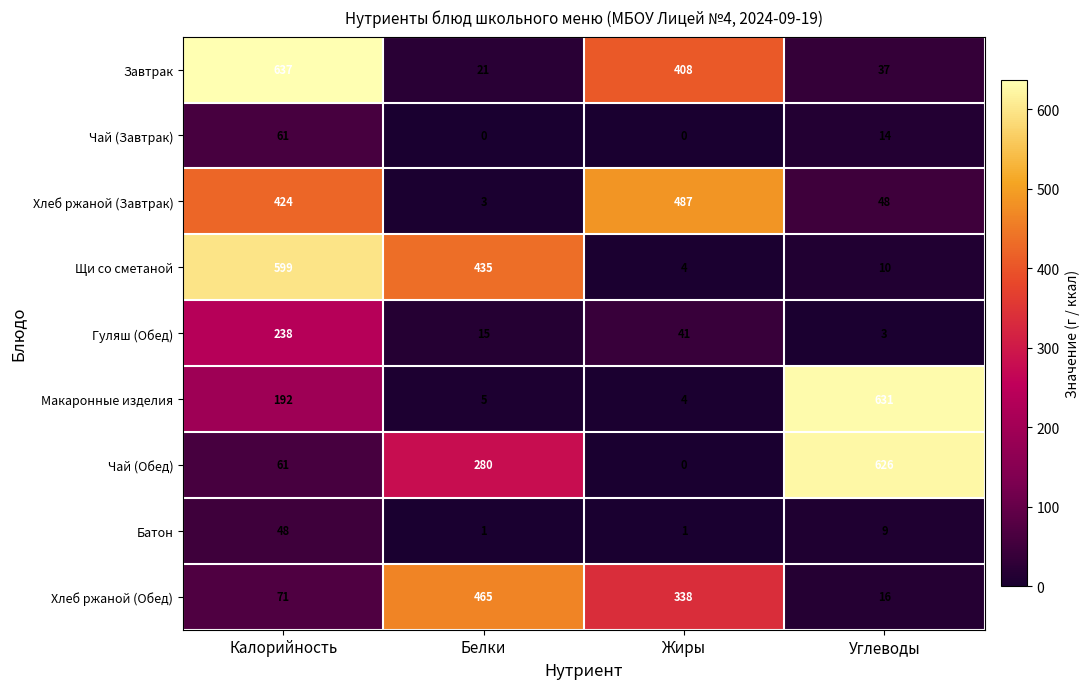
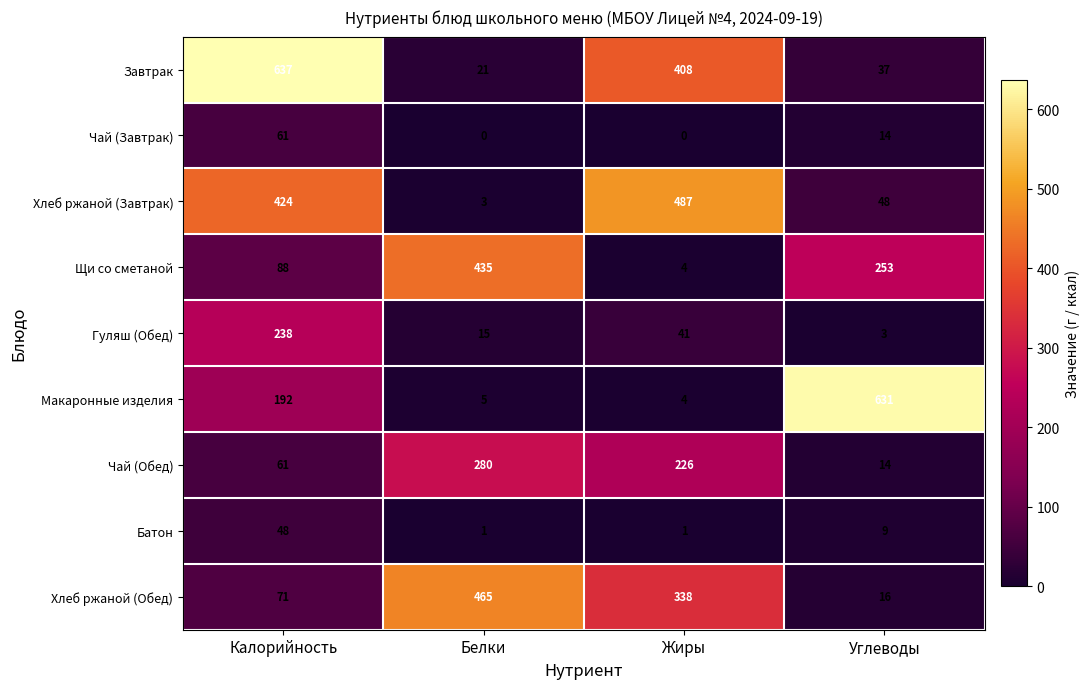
  {
    "Завтрак": {
      "Калорийность": 637,
      "Белки": 21,
      "Жиры": 408,
      "Углеводы": 37
    },
    "Чай (Завтрак)": {
      "Калорийность": 61,
      "Белки": 0,
      "Жиры": 0,
      "Углеводы": 14
    },
    "Хлеб ржаной (Завтрак)": {
      "Калорийность": 424,
      "Белки": 3,
      "Жиры": 487,
      "Углеводы": 48
    },
    "Щи со сметаной": {
-     "Калорийность": 599,
+     "Калорийность": 88,
      "Белки": 435,
      "Жиры": 4,
-     "Углеводы": 10
+     "Углеводы": 253
    },
    "Гуляш (Обед)": {
      "Калорийность": 238,
      "Белки": 15,
      "Жиры": 41,
      "Углеводы": 3
    },
    "Макаронные изделия": {
      "Калорийность": 192,
      "Белки": 5,
      "Жиры": 4,
      "Углеводы": 631
    },
    "Чай (Обед)": {
      "Калорийность": 61,
      "Белки": 280,
-     "Жиры": 0,
-     "Углеводы": 626
+     "Жиры": 226,
+     "Углеводы": 14
    },
    "Батон": {
      "Калорийность": 48,
      "Белки": 1,
      "Жиры": 1,
      "Углеводы": 9
    },
    "Хлеб ржаной (Обед)": {
      "Калорийность": 71,
      "Белки": 465,
      "Жиры": 338,
      "Углеводы": 16
    }
  }
